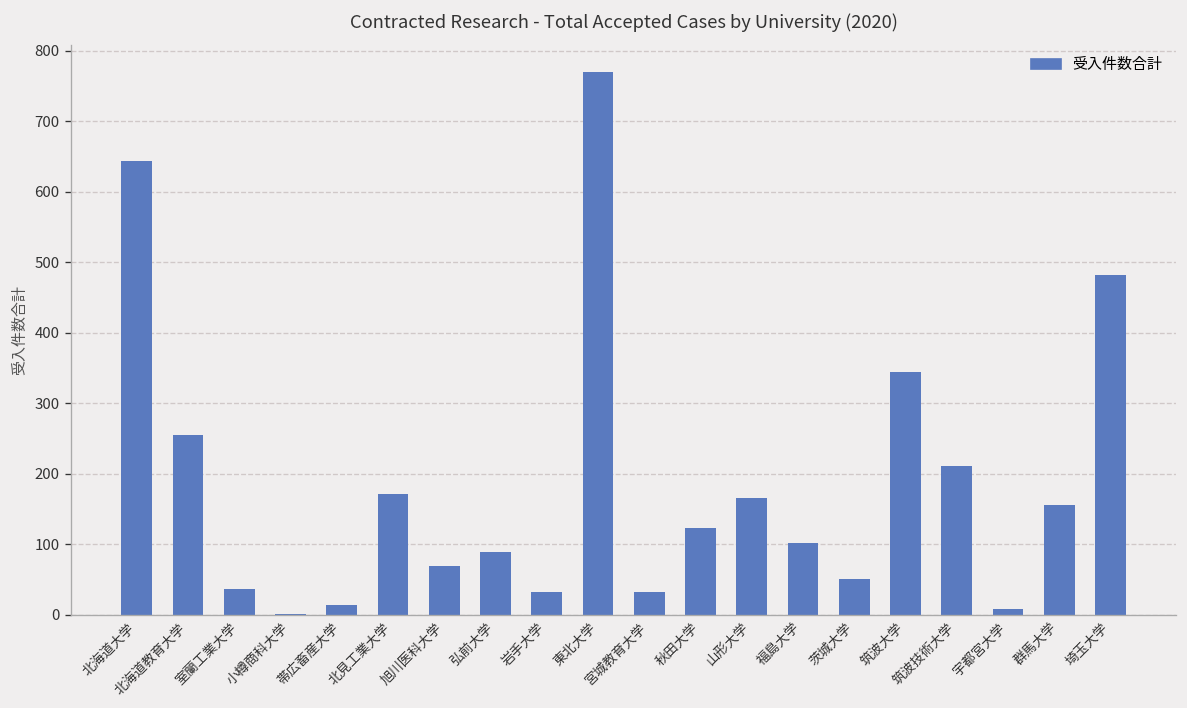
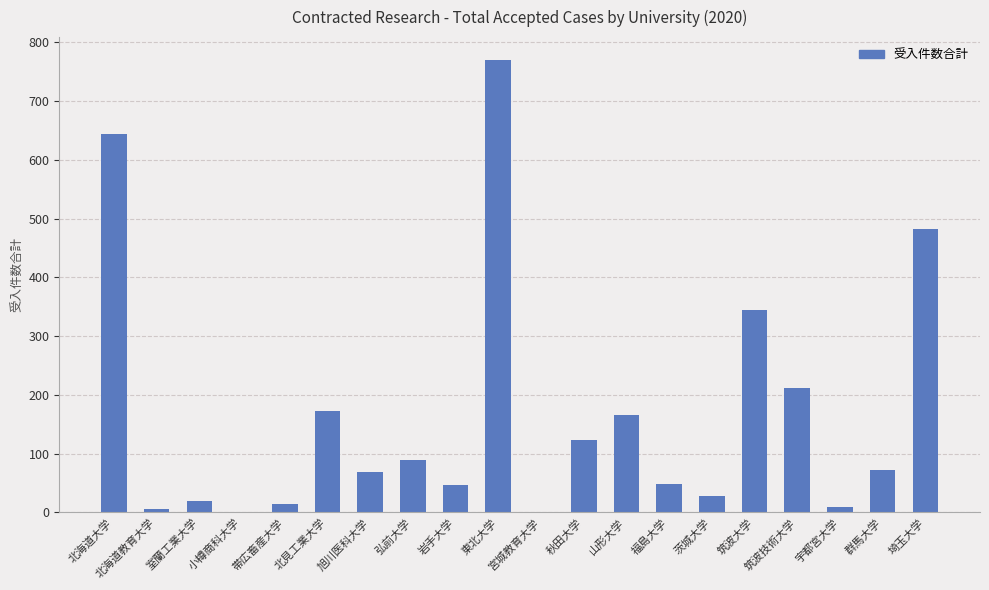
  {
    "北海道大学": 640,
-   "北海道教育大学": 260,
-   "室蘭工業大学": 40,
+   "北海道教育大学": 10,
+   "室蘭工業大学": 20,
    "帯広畜産大学": 10,
    "北見工業大学": 170,
    "旭川医科大学": 70,
    "弘前大学": 90,
-   "岩手大学": 30,
+   "岩手大学": 50,
    "東北大学": 770,
-   "宮城教育大学": 30,
+   "宮城教育大学": 0,
    "秋田大学": 120,
    "山形大学": 170,
-   "福島大学": 100,
-   "茨城大学": 50,
+   "福島大学": 50,
+   "茨城大学": 30,
    "筑波大学": 350,
    "筑波技術大学": 210,
    "宇都宮大学": 10,
-   "群馬大学": 160,
+   "群馬大学": 70,
    "埼玉大学": 480
  }
